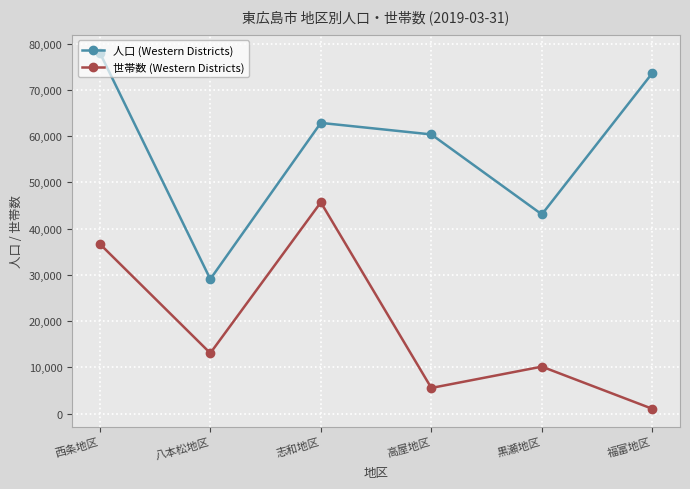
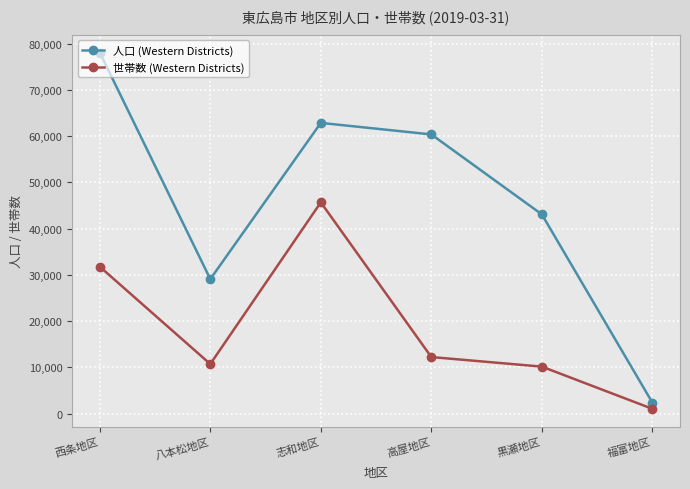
  {
    "人口 (Western Districts)": {
      "八本松地区": "29,000",
      "志和地区": "63,000",
      "高屋地区": "60,000",
      "黒瀬地区": "43,000",
-     "福富地区": "74,000"
+     "福富地区": "2,000"
    },
    "世帯数 (Western Districts)": {
-     "西条地区": "37,000",
-     "八本松地区": "13,000",
+     "西条地区": "32,000",
+     "八本松地区": "11,000",
      "志和地区": "46,000",
-     "高屋地区": "6,000",
+     "高屋地区": "12,000",
      "黒瀬地区": "10,000",
      "福富地区": "1,000"
    }
  }
